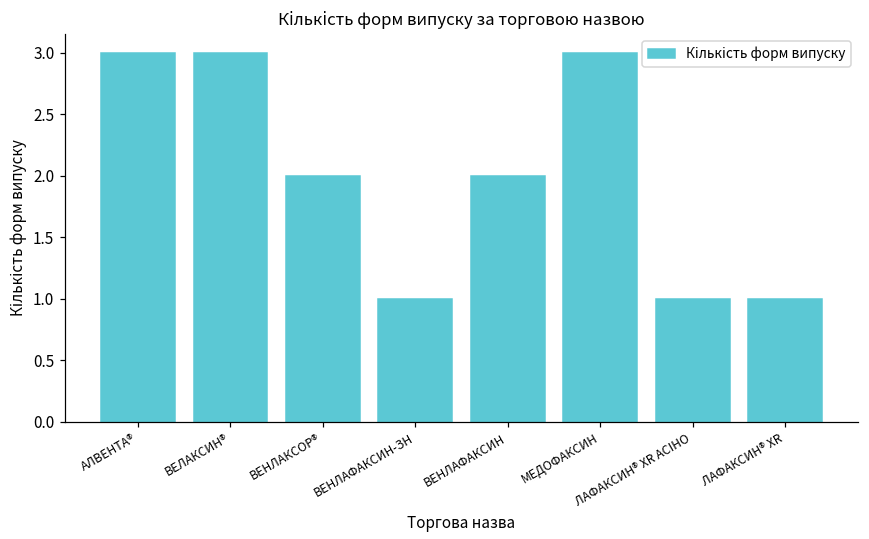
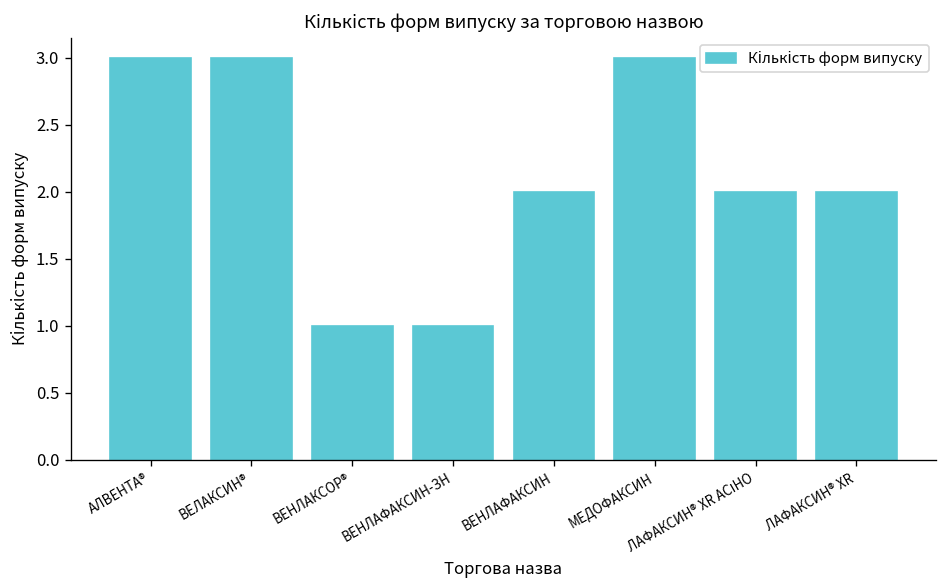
  {
    "АЛВЕНТА®": 3,
    "ВЕЛАКСИН®": 3,
-   "ВЕНЛАКСОР®": 2,
+   "ВЕНЛАКСОР®": 1,
    "ВЕНЛАФАКСИН-ЗН": 1,
    "ВЕНЛАФАКСИН": 2,
    "МЕДОФАКСИН": 3,
-   "ЛАФАКСИН® XR АСІНО": 1,
-   "ЛАФАКСИН® XR": 1
+   "ЛАФАКСИН® XR АСІНО": 2,
+   "ЛАФАКСИН® XR": 2
  }
